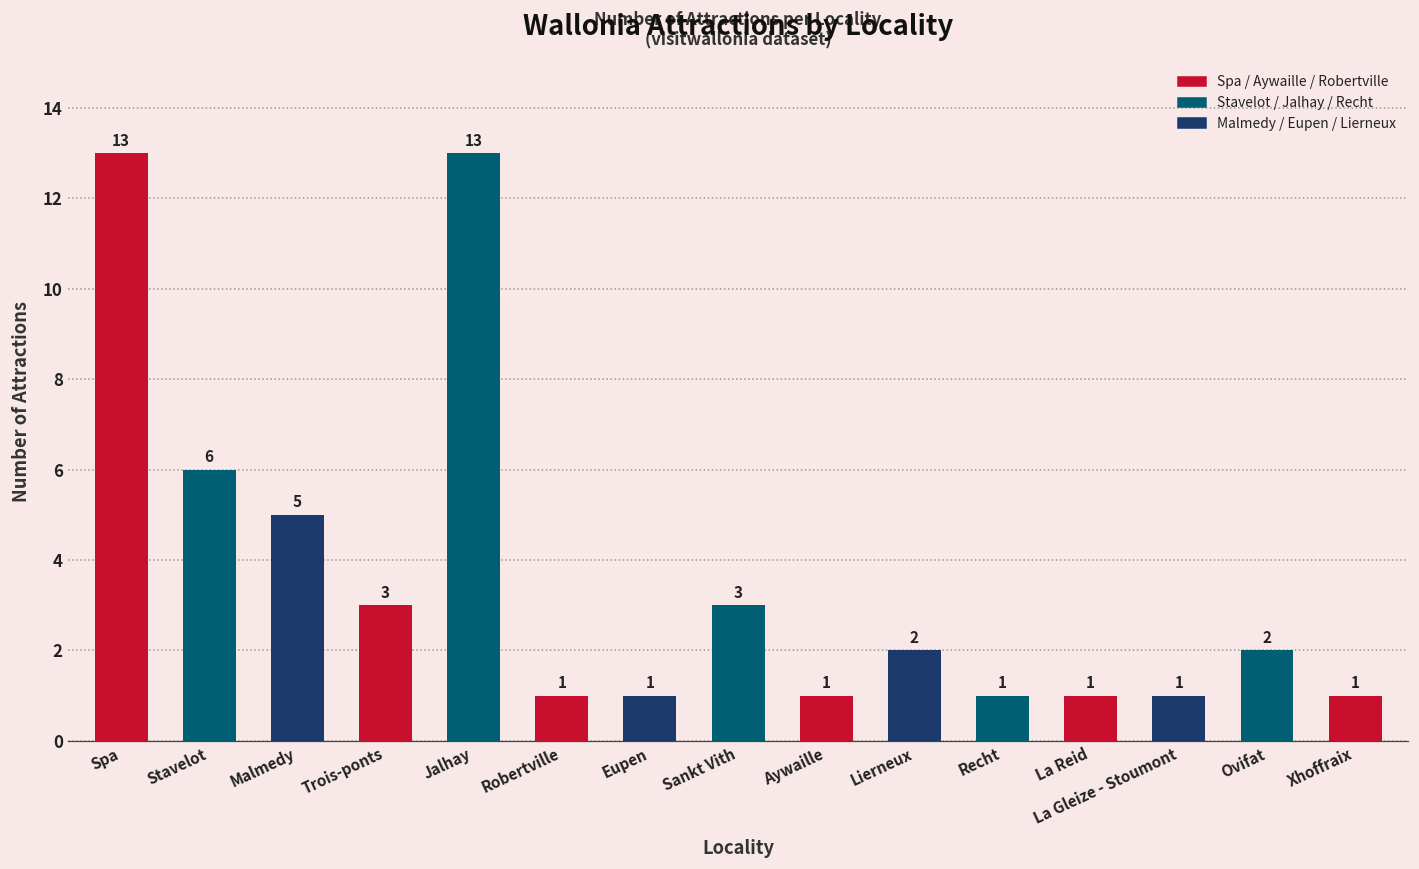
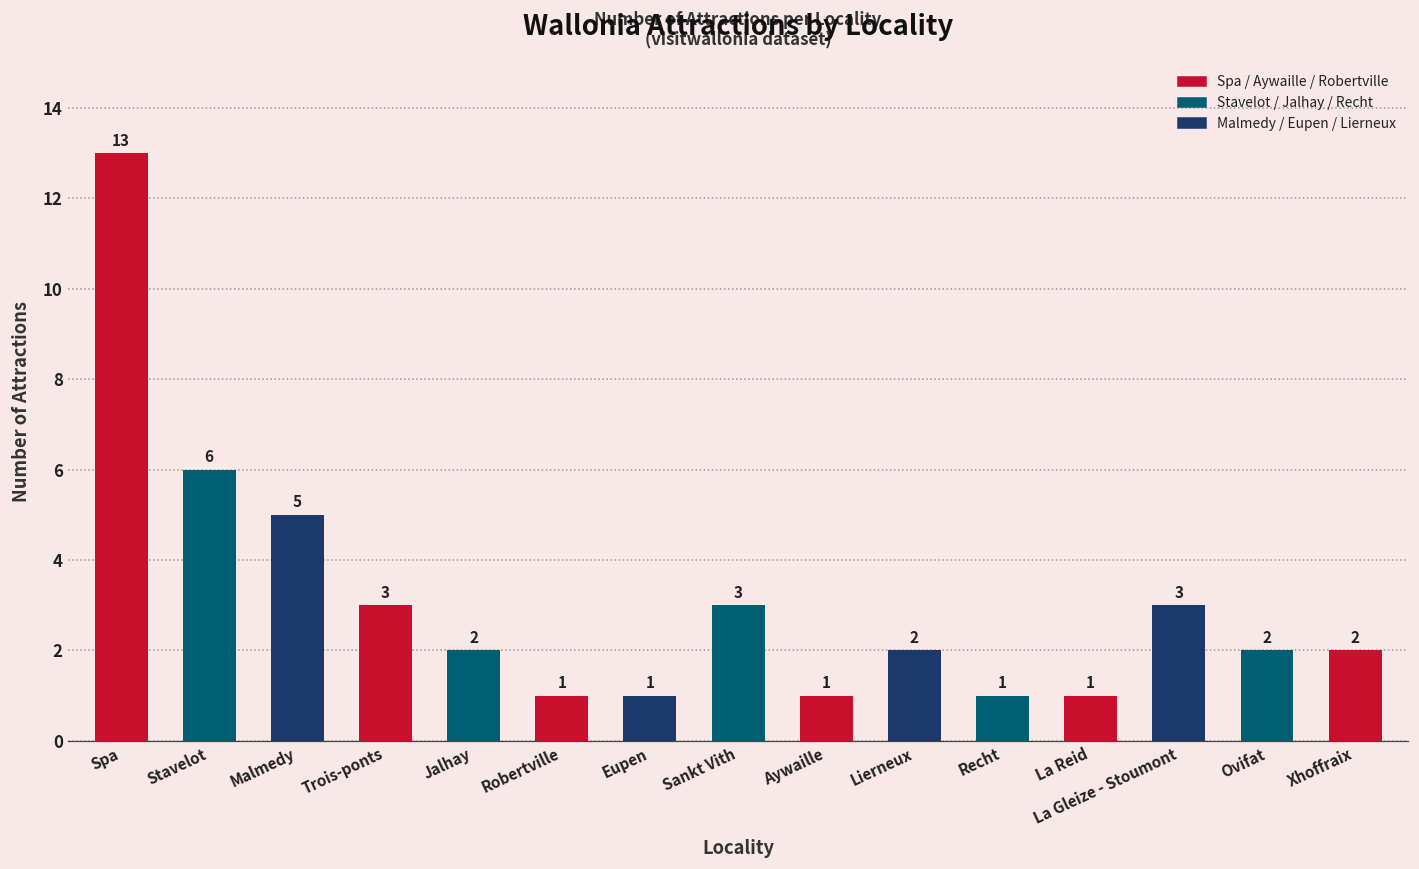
  {
    "Spa": 13,
    "Stavelot": 6,
    "Malmedy": 5,
    "Trois-ponts": 3,
-   "Jalhay": 13,
+   "Jalhay": 2,
    "Robertville": 1,
    "Eupen": 1,
    "Sankt Vith": 3,
    "Aywaille": 1,
    "Lierneux": 2,
    "Recht": 1,
    "La Reid": 1,
-   "La Gleize - Stoumont": 1,
+   "La Gleize - Stoumont": 3,
    "Ovifat": 2,
-   "Xhoffraix": 1
+   "Xhoffraix": 2
  }
